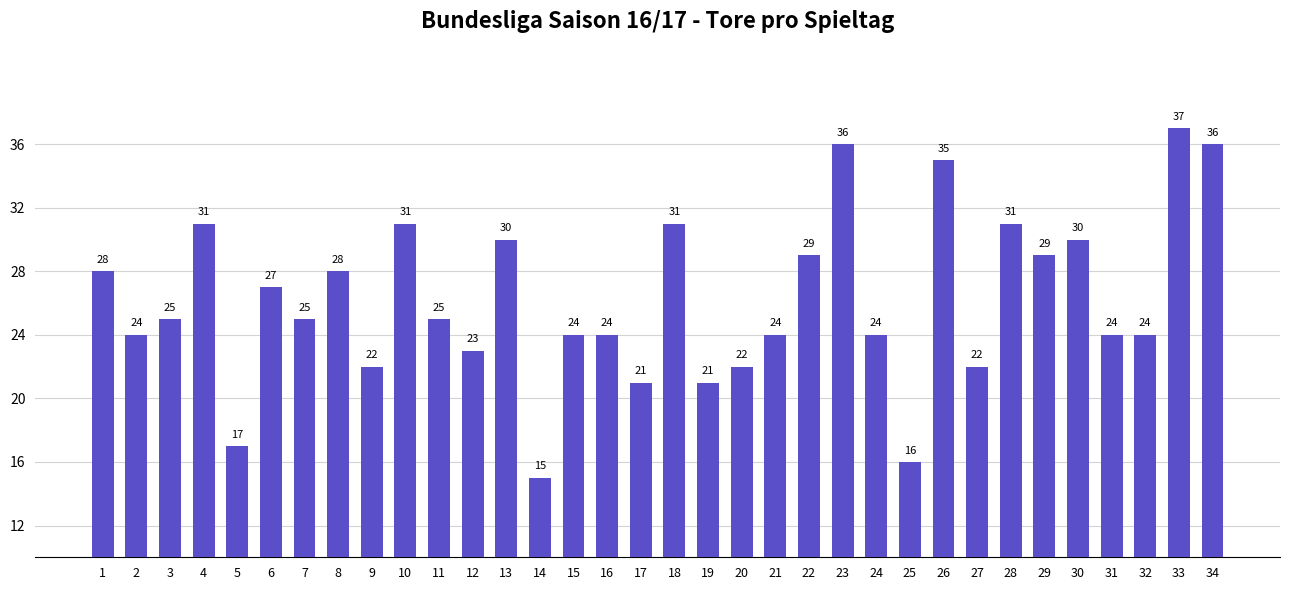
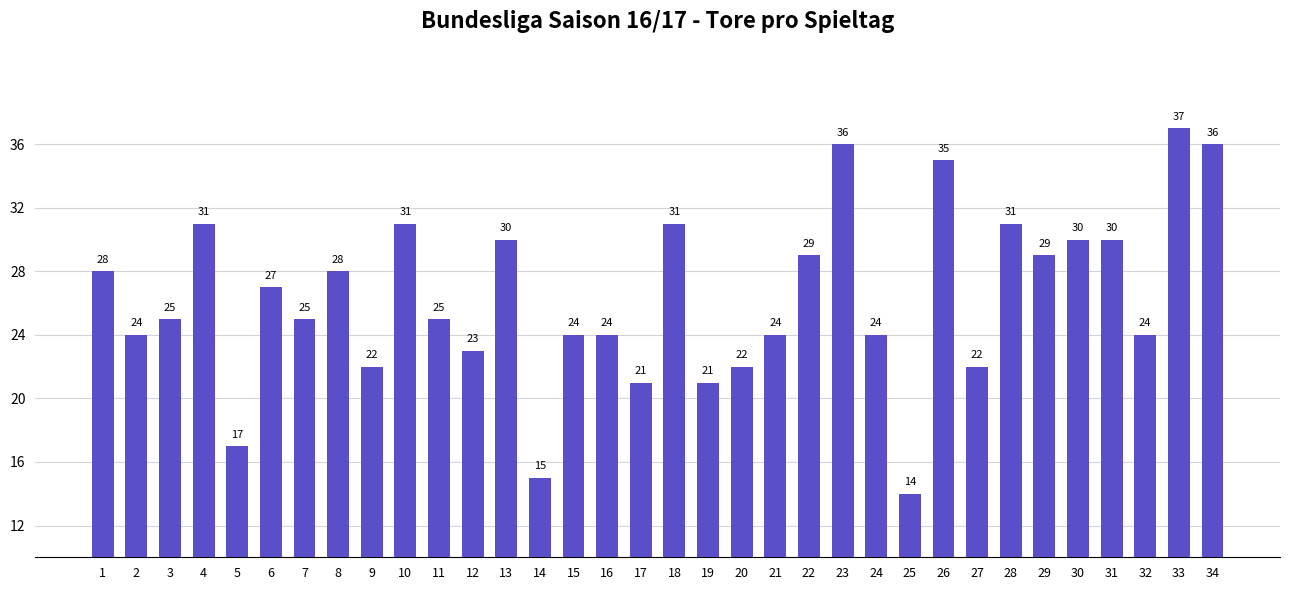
  {
    "1": 28,
    "2": 24,
    "3": 25,
    "4": 31,
    "5": 17,
    "6": 27,
    "7": 25,
    "8": 28,
    "9": 22,
    "10": 31,
    "11": 25,
    "12": 23,
    "13": 30,
    "14": 15,
    "15": 24,
    "16": 24,
    "17": 21,
    "18": 31,
    "19": 21,
    "20": 22,
    "21": 24,
    "22": 29,
    "23": 36,
    "24": 24,
-   "25": 16,
+   "25": 14,
    "26": 35,
    "27": 22,
    "28": 31,
    "29": 29,
    "30": 30,
-   "31": 24,
+   "31": 30,
    "32": 24,
    "33": 37,
    "34": 36
  }
